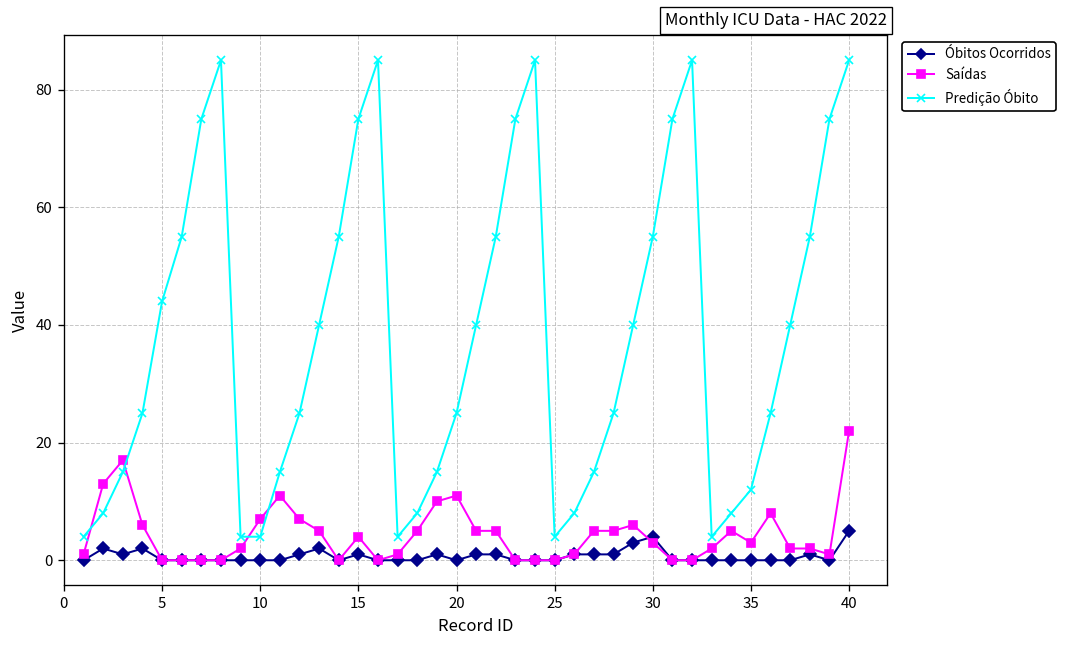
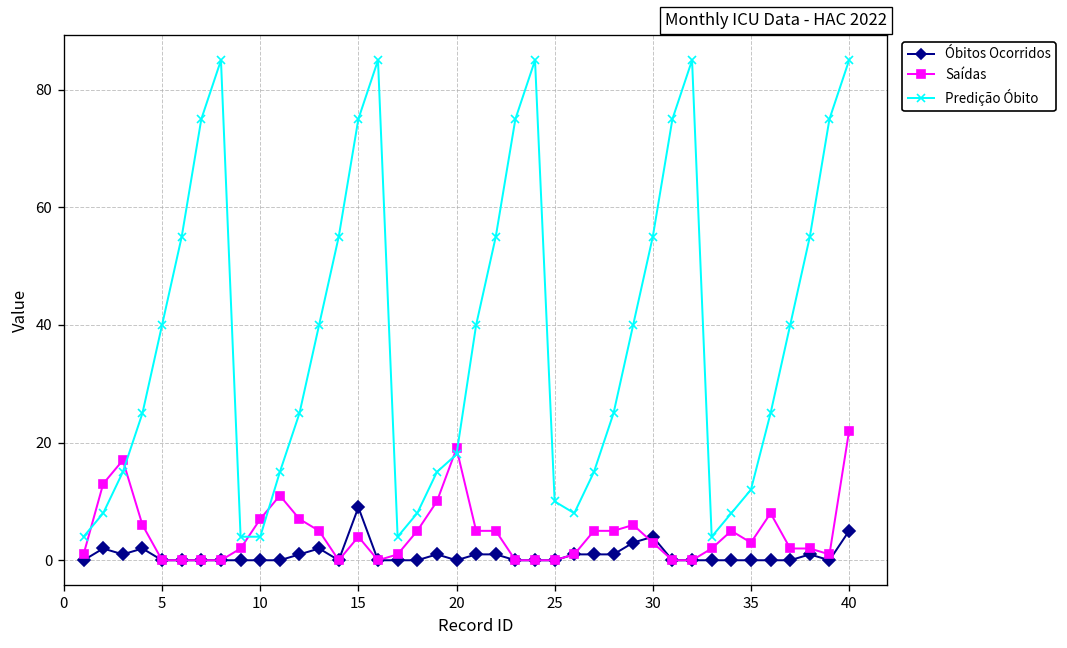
  {
    "Óbitos Ocorridos": {
      "10": 0,
-     "15": 1,
+     "15": 9,
      "20": 0,
      "30": 4,
      "35": 0,
      "40": 5
    },
    "Saídas": {
      "10": 7,
      "15": 4,
-     "20": 11,
+     "20": 19,
      "30": 3,
      "35": 3,
      "40": 22
    },
    "Predição Óbito": {
-     "5": 44,
+     "5": 40,
      "10": 4,
      "15": 75,
-     "20": 25,
-     "25": 4,
+     "20": 18,
+     "25": 10,
      "30": 55,
      "35": 12,
      "40": 85
    }
  }
